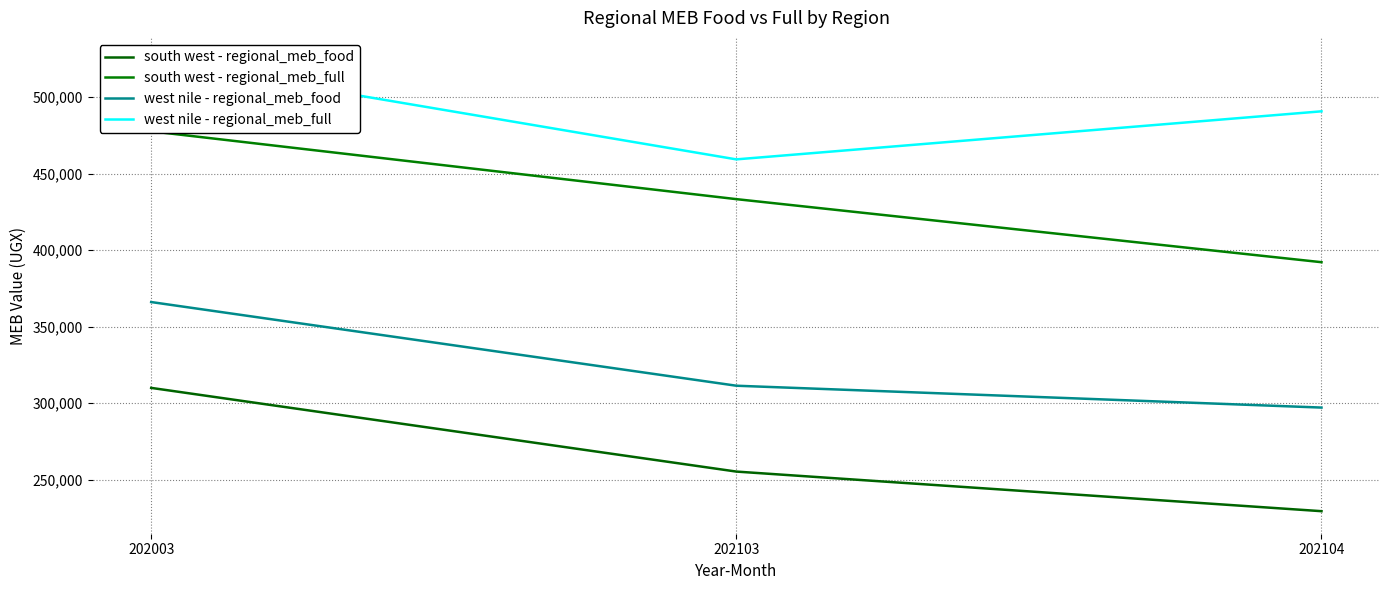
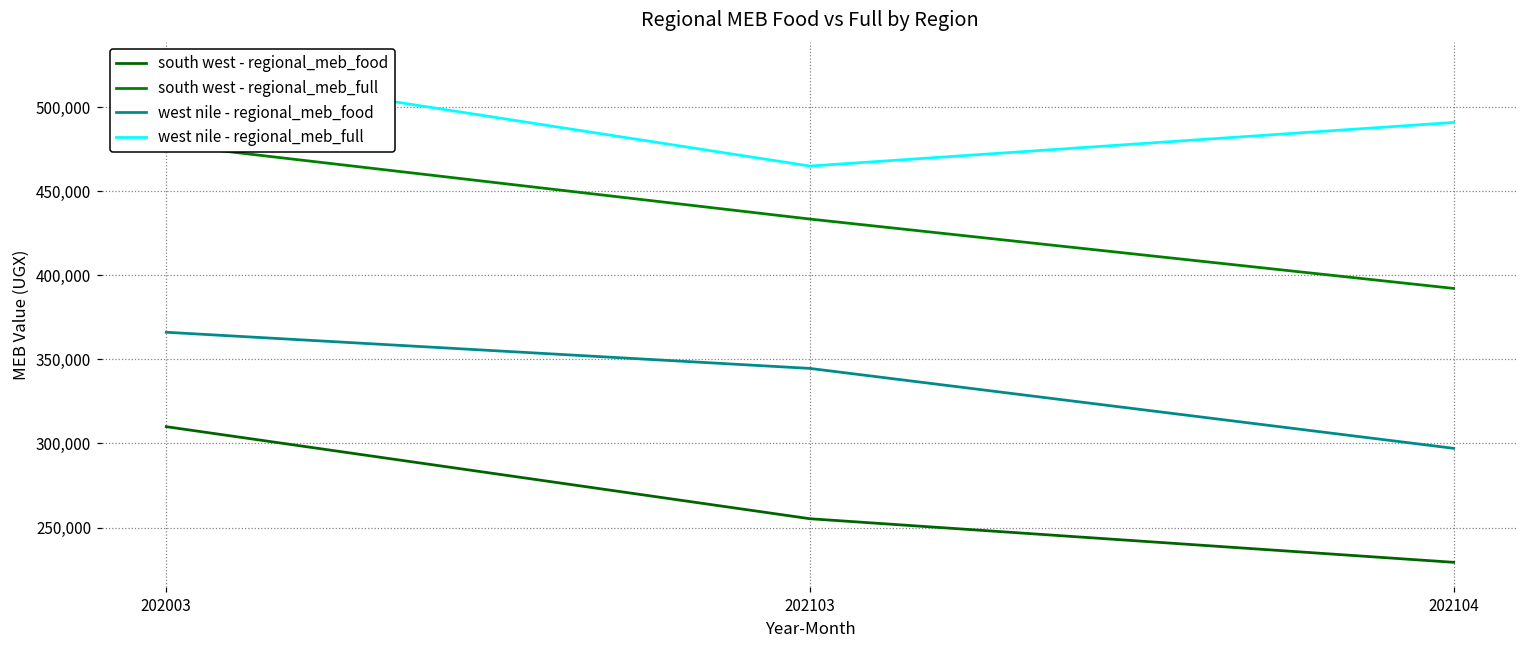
  {
    "west nile - regional_meb_food": {
      "202003": "366,000",
-     "202103": "311,000",
+     "202103": "345,000",
      "202104": "297,000"
    },
    "west nile - regional_meb_full": {
-     "202103": "459,000",
+     "202103": "465,000",
      "202104": "491,000"
    }
  }
